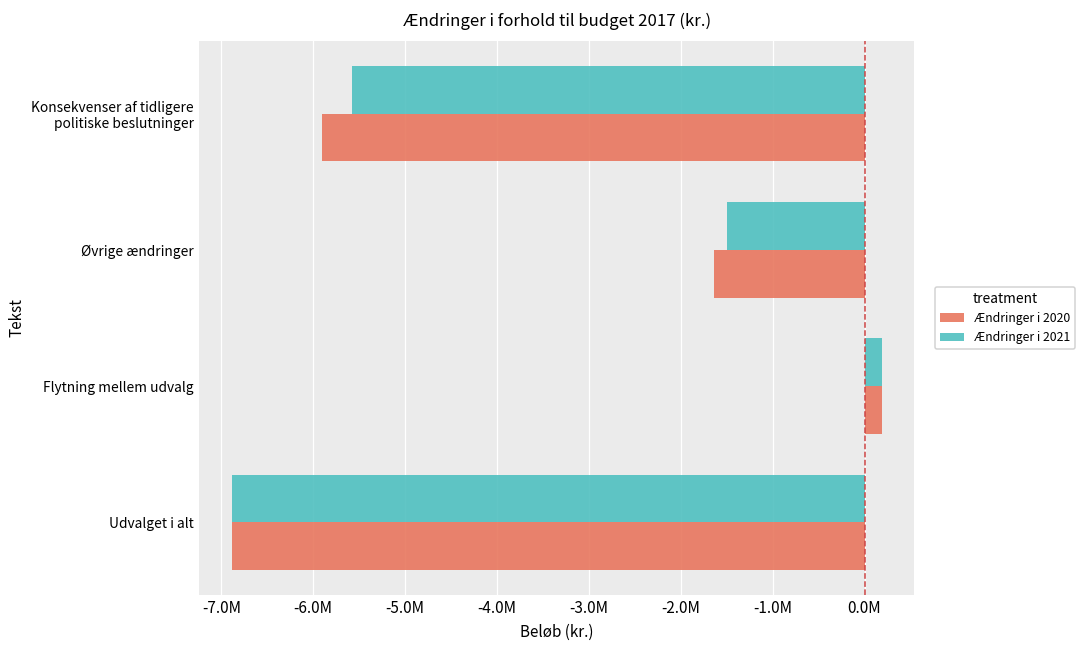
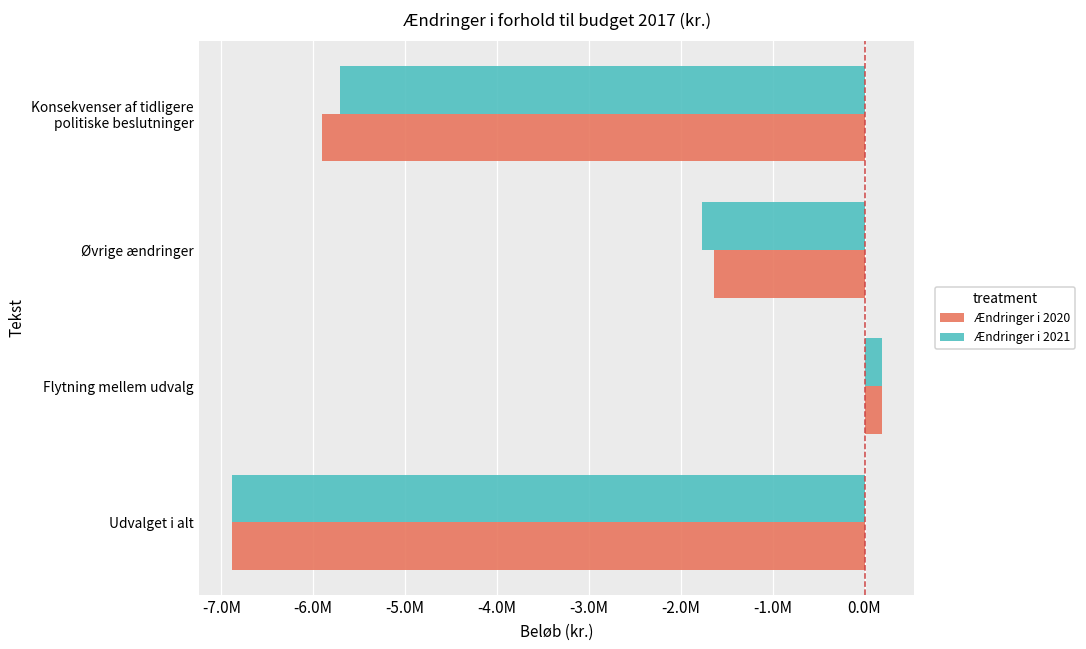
  {
    "Ændringer i 2020": {
      "Konsekvenser af tidligere politiske beslutninger": -5900000,
      "Øvrige ændringer": -1600000,
      "Flytning mellem udvalg": 200000,
      "Udvalget i alt": -6900000
    },
    "Ændringer i 2021": {
-     "Konsekvenser af tidligere politiske beslutninger": -5600000,
-     "Øvrige ændringer": -1500000,
+     "Konsekvenser af tidligere politiske beslutninger": -5700000,
+     "Øvrige ændringer": -1800000,
      "Flytning mellem udvalg": 200000,
      "Udvalget i alt": -6900000
    }
  }
